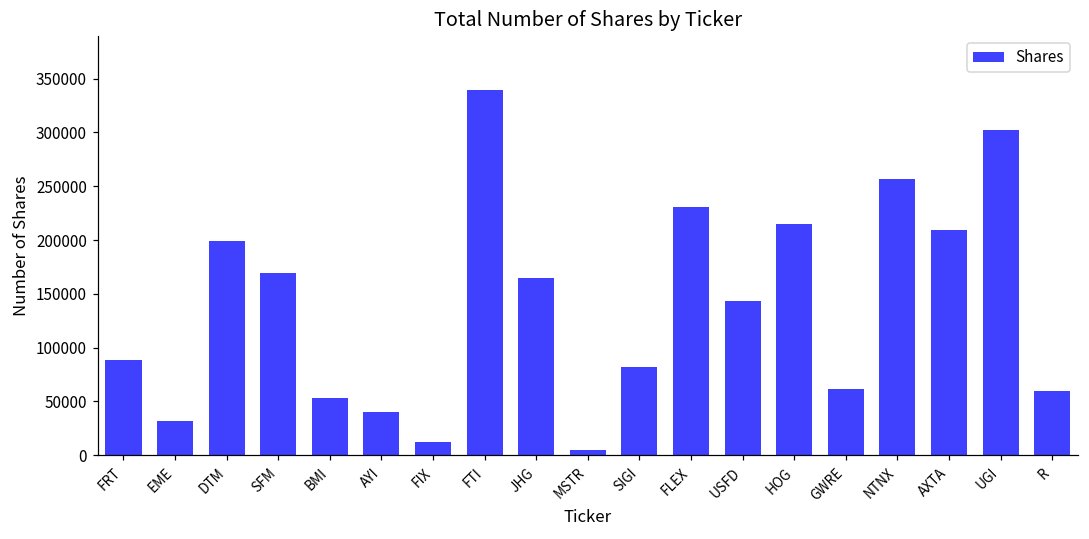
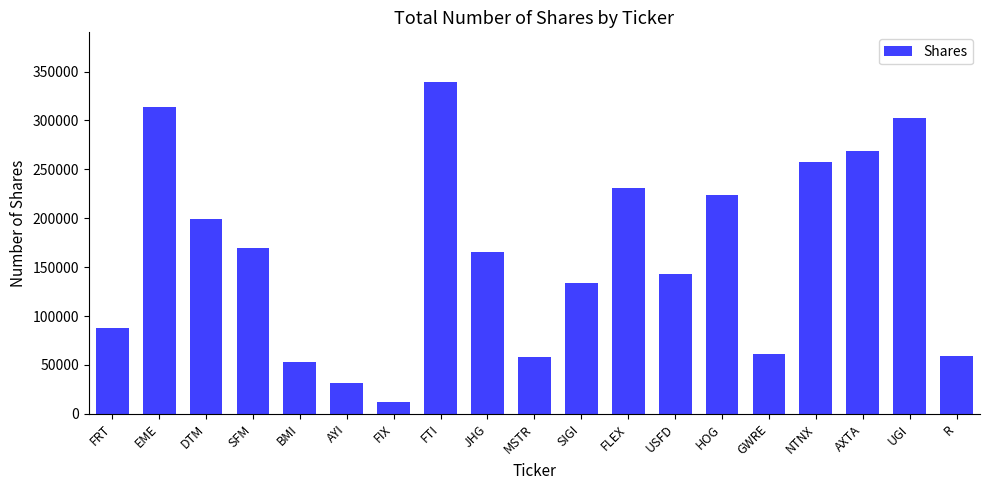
  {
    "FRT": 90000,
-   "EME": 30000,
+   "EME": 310000,
    "DTM": 200000,
    "SFM": 170000,
    "BMI": 50000,
-   "AYI": 40000,
+   "AYI": 30000,
    "FIX": 10000,
    "FTI": 340000,
    "JHG": 170000,
-   "MSTR": 0,
-   "SIGI": 80000,
+   "MSTR": 60000,
+   "SIGI": 130000,
    "FLEX": 230000,
    "USFD": 140000,
-   "HOG": 210000,
+   "HOG": 220000,
    "GWRE": 60000,
    "NTNX": 260000,
-   "AXTA": 210000,
+   "AXTA": 270000,
    "UGI": 300000,
    "R": 60000
  }
